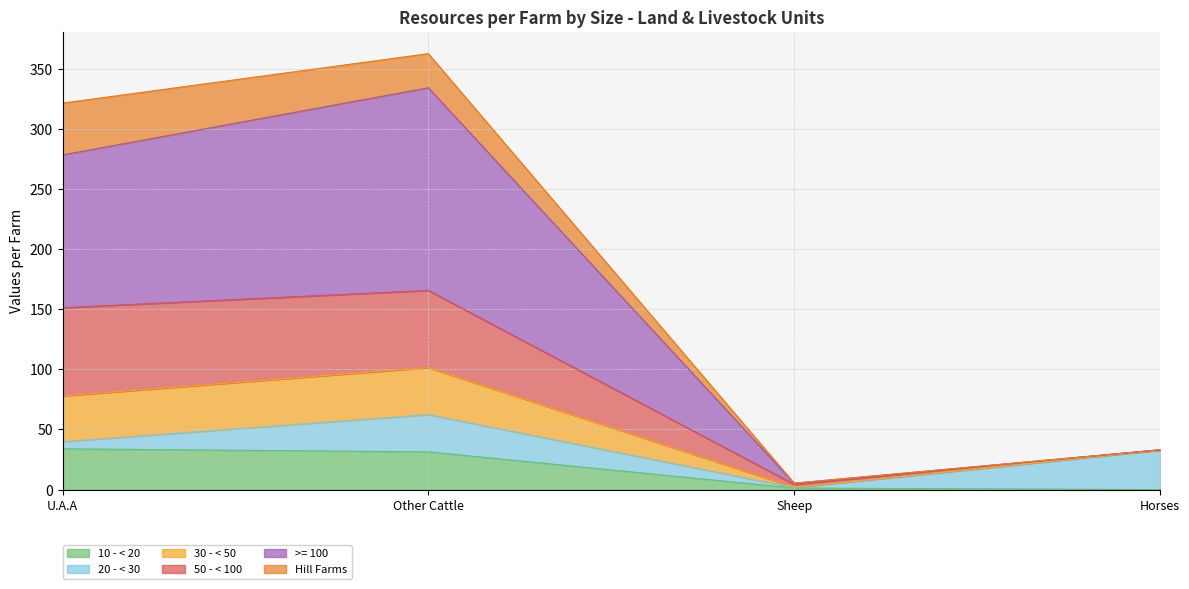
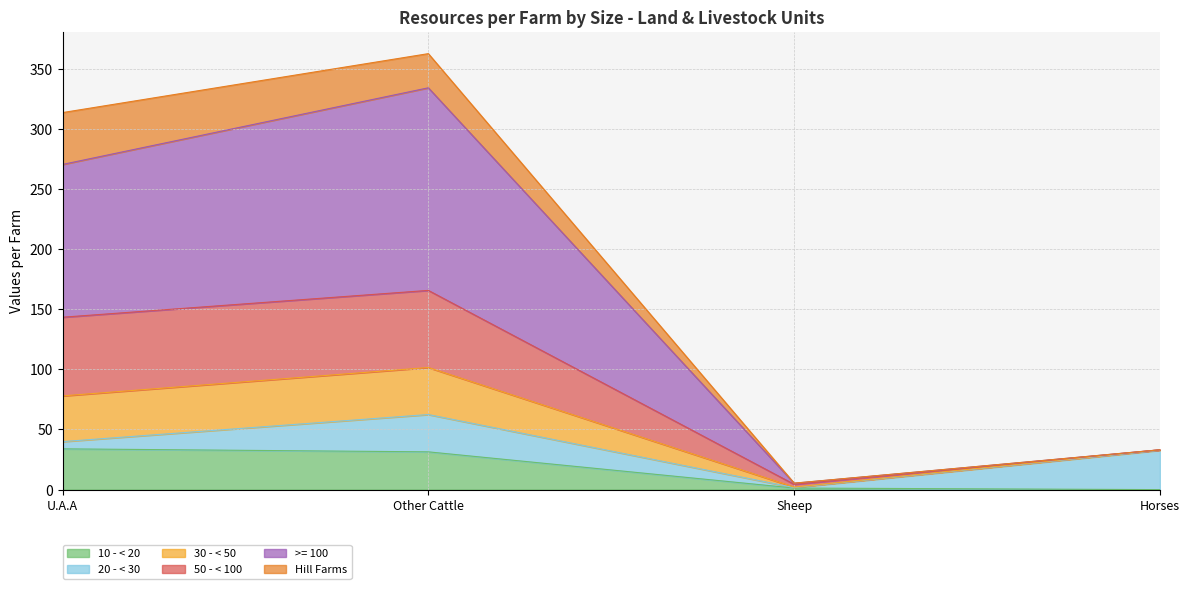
  {
    "10 - < 20": {
      "U.A.A": 34,
      "Other Cattle": 31,
      "Horses": 0
    },
    "20 - < 30": {
      "U.A.A": 6,
      "Other Cattle": 31
    },
    "50 - < 100": {
-     "U.A.A": 73,
+     "U.A.A": 65,
      "Other Cattle": 64
    },
    ">= 100": {
      "U.A.A": 127,
      "Other Cattle": 168
    }
  }
